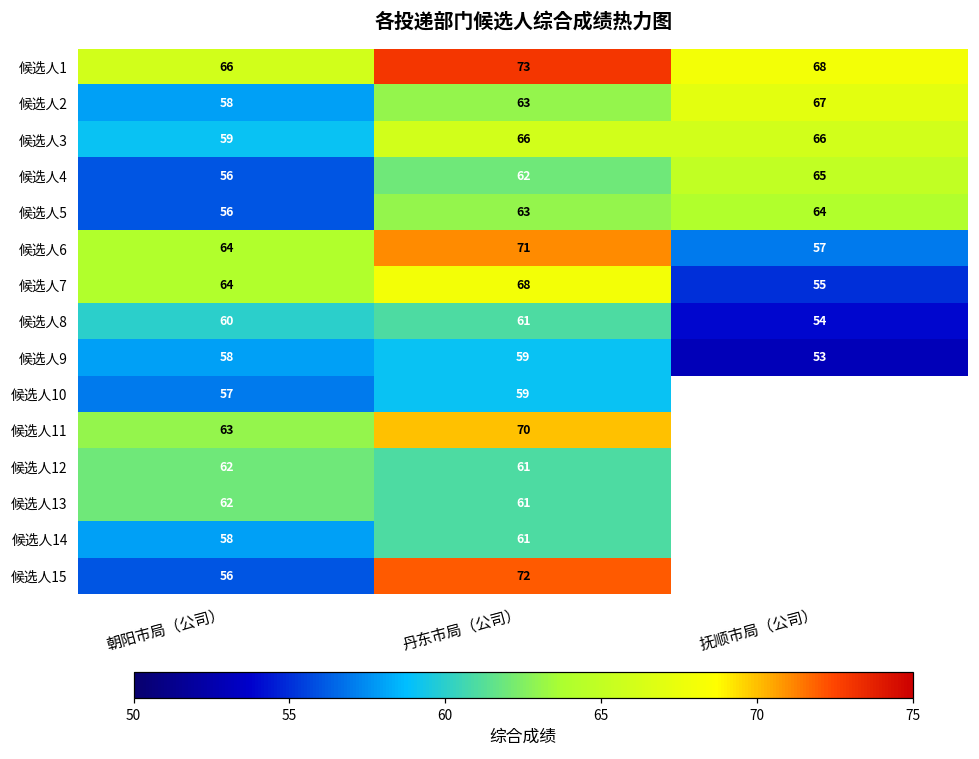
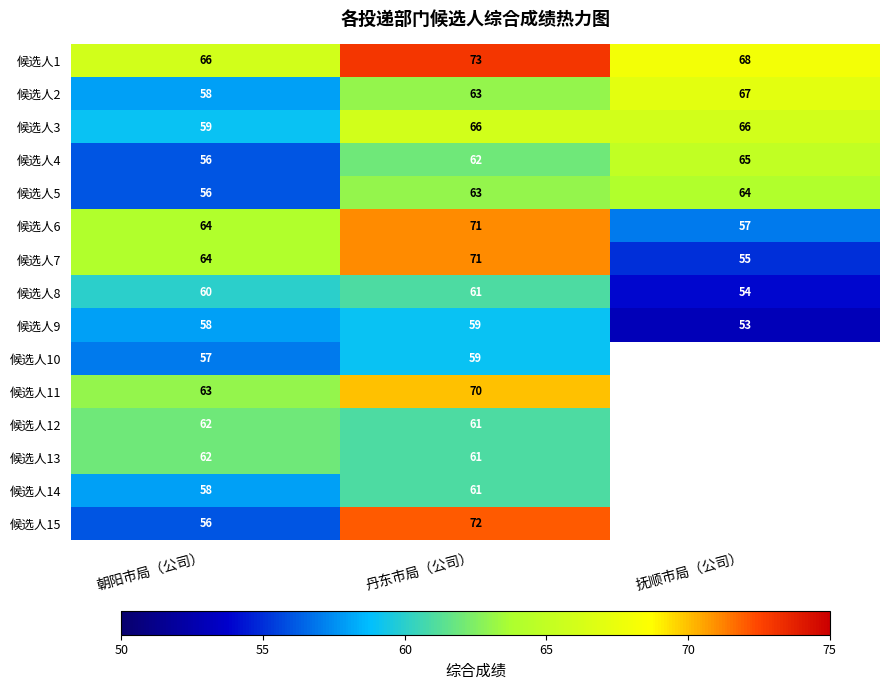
  {
    "候选人1": {
      "朝阳市局（公司）": 66,
      "丹东市局（公司）": 73,
      "抚顺市局（公司）": 68
    },
    "候选人2": {
      "朝阳市局（公司）": 58,
      "丹东市局（公司）": 63,
      "抚顺市局（公司）": 67
    },
    "候选人3": {
      "朝阳市局（公司）": 59,
      "丹东市局（公司）": 66,
      "抚顺市局（公司）": 66
    },
    "候选人4": {
      "朝阳市局（公司）": 56,
      "丹东市局（公司）": 62,
      "抚顺市局（公司）": 65
    },
    "候选人5": {
      "朝阳市局（公司）": 56,
      "丹东市局（公司）": 63,
      "抚顺市局（公司）": 64
    },
    "候选人6": {
      "朝阳市局（公司）": 64,
      "丹东市局（公司）": 71,
      "抚顺市局（公司）": 57
    },
    "候选人7": {
      "朝阳市局（公司）": 64,
-     "丹东市局（公司）": 68,
+     "丹东市局（公司）": 71,
      "抚顺市局（公司）": 55
    },
    "候选人8": {
      "朝阳市局（公司）": 60,
      "丹东市局（公司）": 61,
      "抚顺市局（公司）": 54
    },
    "候选人9": {
      "朝阳市局（公司）": 58,
      "丹东市局（公司）": 59,
      "抚顺市局（公司）": 53
    },
    "候选人10": {
      "朝阳市局（公司）": 57,
      "丹东市局（公司）": 59
    },
    "候选人11": {
      "朝阳市局（公司）": 63,
      "丹东市局（公司）": 70
    },
    "候选人12": {
      "朝阳市局（公司）": 62,
      "丹东市局（公司）": 61
    },
    "候选人13": {
      "朝阳市局（公司）": 62,
      "丹东市局（公司）": 61
    },
    "候选人14": {
      "朝阳市局（公司）": 58,
      "丹东市局（公司）": 61
    },
    "候选人15": {
      "朝阳市局（公司）": 56,
      "丹东市局（公司）": 72
    }
  }
